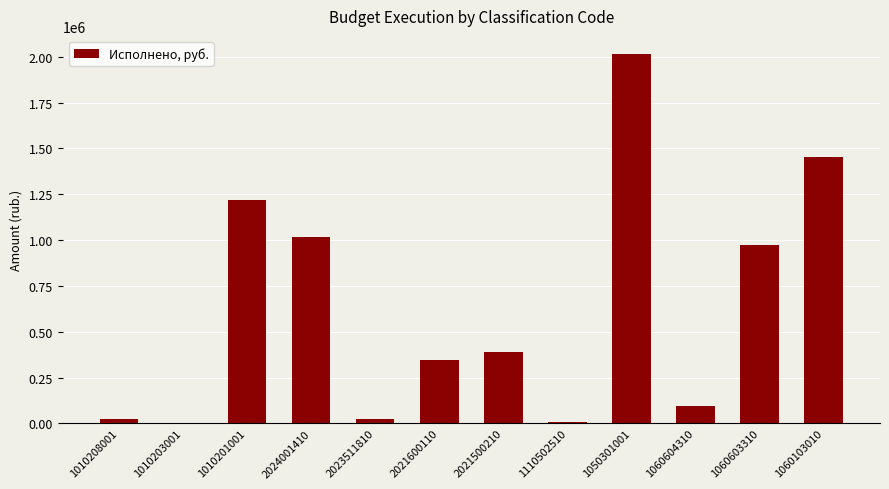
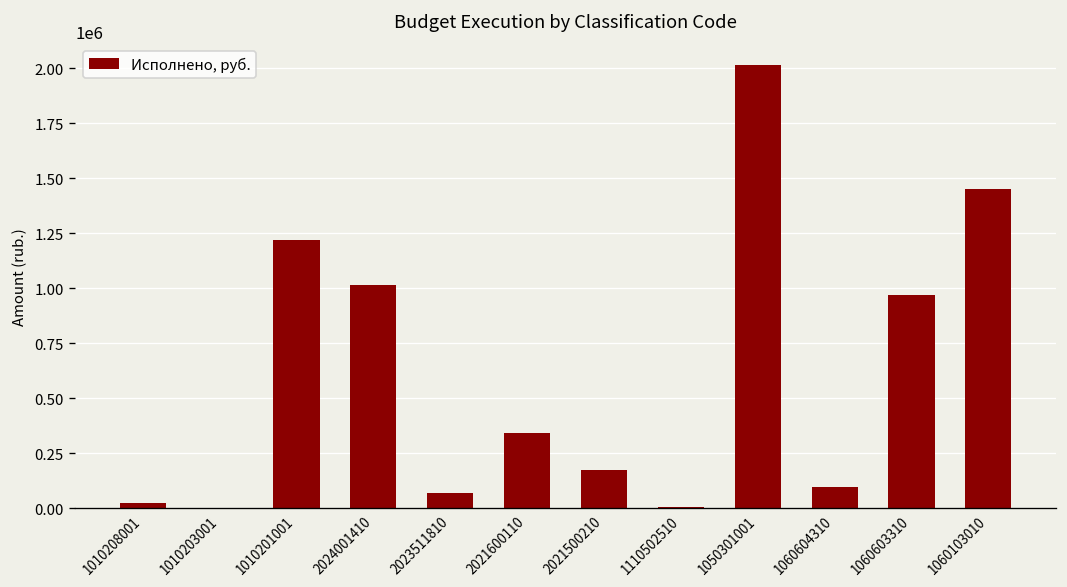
  {
    "1010208001": 20000,
    "1010201001": 1220000,
    "2024001410": 1010000,
-   "2023511810": 20000,
+   "2023511810": 70000,
    "2021600110": 340000,
-   "2021500210": 390000,
+   "2021500210": 180000,
    "1050301001": 2010000,
    "1060604310": 90000,
    "1060603310": 970000,
    "1060103010": 1450000
  }
